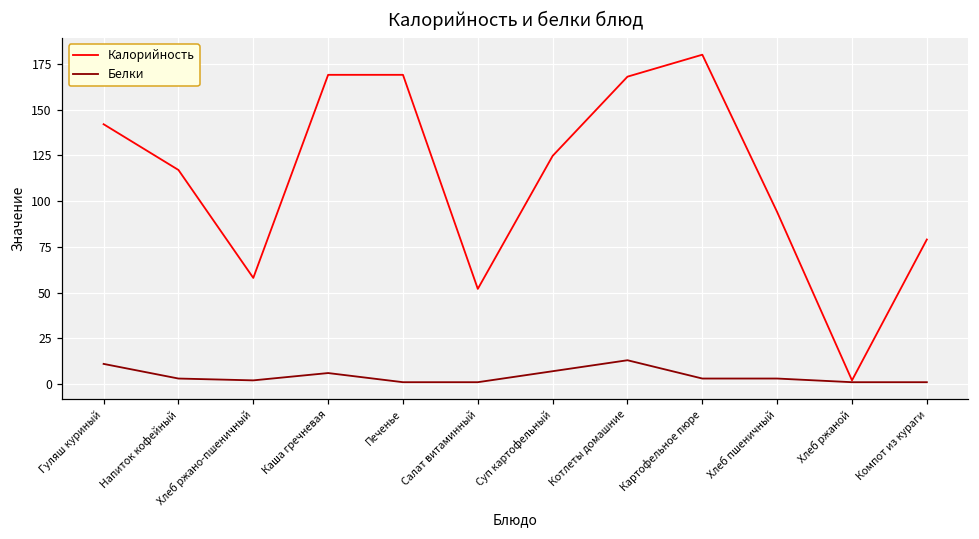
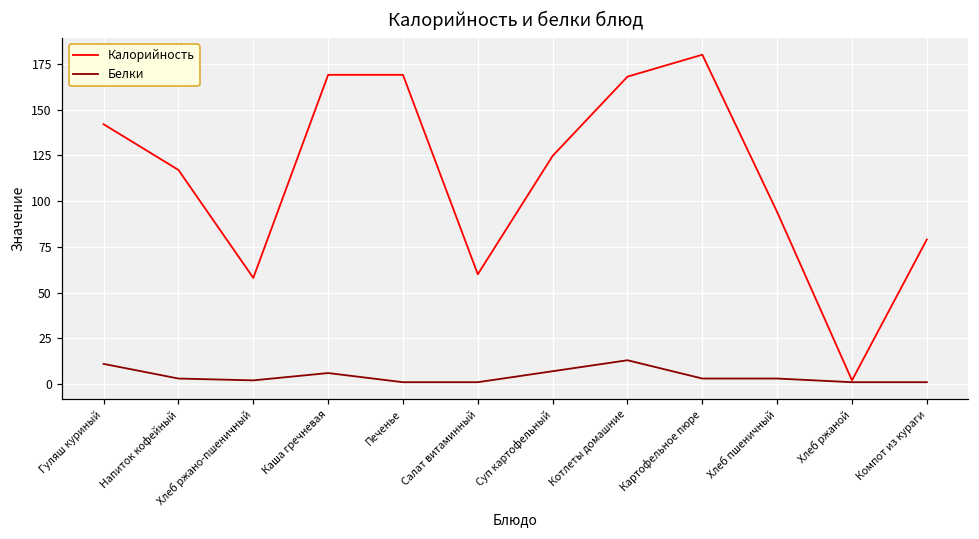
  {
    "Калорийность": {
      "Гуляш куриный": 142,
      "Напиток кофейный": 117,
      "Хлеб ржано-пшеничный": 58,
      "Каша гречневая": 169,
      "Печенье": 169,
-     "Салат витаминный": 52,
+     "Салат витаминный": 60,
      "Суп картофельный": 125,
      "Котлеты домашние": 168,
      "Картофельное пюре": 180,
      "Хлеб пшеничный": 94,
      "Компот из кураги": 79
    },
    "Белки": {
      "Гуляш куриный": 11,
      "Напиток кофейный": 3,
      "Хлеб ржано-пшеничный": 2,
      "Каша гречневая": 6,
      "Печенье": 1,
      "Салат витаминный": 1,
      "Суп картофельный": 7,
      "Котлеты домашние": 13,
      "Картофельное пюре": 3,
      "Хлеб пшеничный": 3,
      "Компот из кураги": 1
    }
  }
